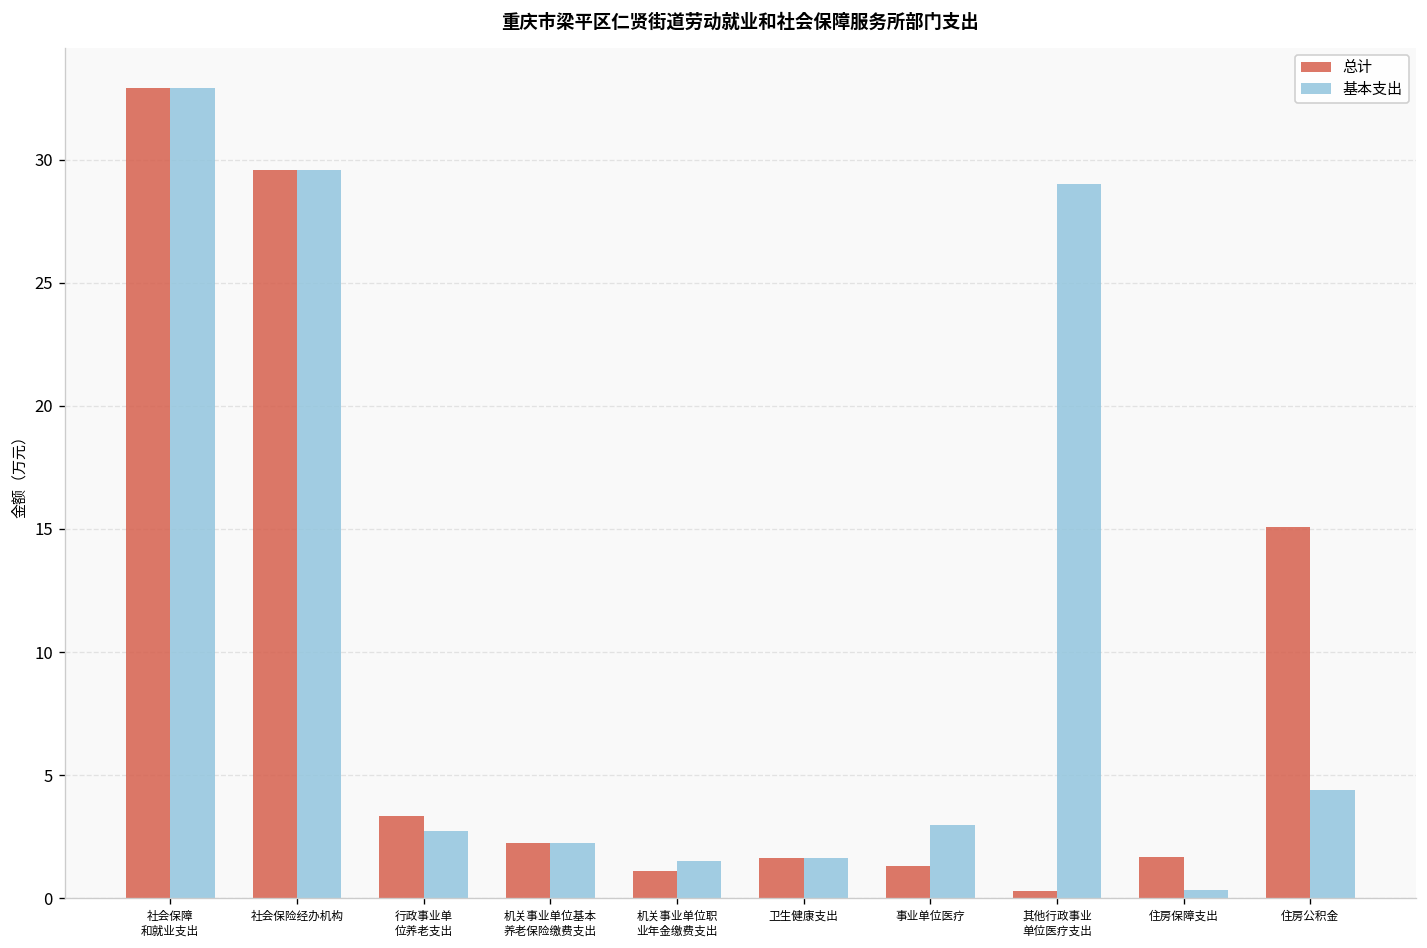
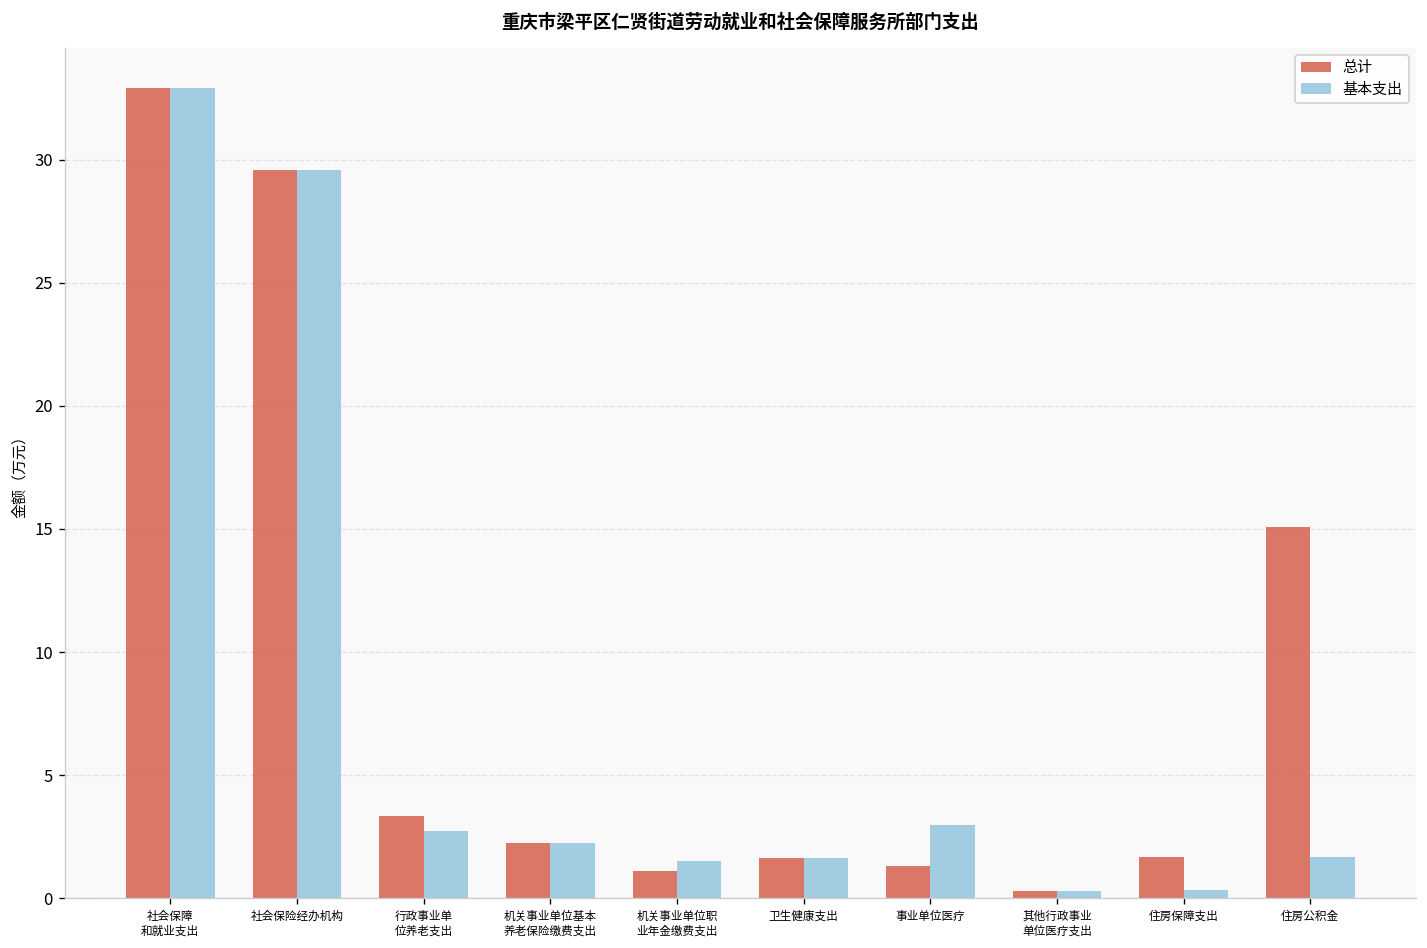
  {
    "总计": {
      "社会保障 和就业支出": 32.9,
      "社会保险经办机构": 29.6,
      "行政事业单 位养老支出": 3.4,
      "机关事业单位基本 养老保险缴费支出": 2.2,
      "机关事业单位职 业年金缴费支出": 1.1,
      "卫生健康支出": 1.7,
      "事业单位医疗": 1.3,
      "其他行政事业 单位医疗支出": 0.3,
      "住房保障支出": 1.7,
      "住房公积金": 15.1
    },
    "基本支出": {
      "社会保障 和就业支出": 32.9,
      "社会保险经办机构": 29.6,
      "行政事业单 位养老支出": 2.7,
      "机关事业单位基本 养老保险缴费支出": 2.2,
      "机关事业单位职 业年金缴费支出": 1.5,
      "卫生健康支出": 1.7,
      "事业单位医疗": 3.0,
-     "其他行政事业 单位医疗支出": 29.0,
+     "其他行政事业 单位医疗支出": 0.3,
      "住房保障支出": 0.3,
-     "住房公积金": 4.4
+     "住房公积金": 1.7
    }
  }
